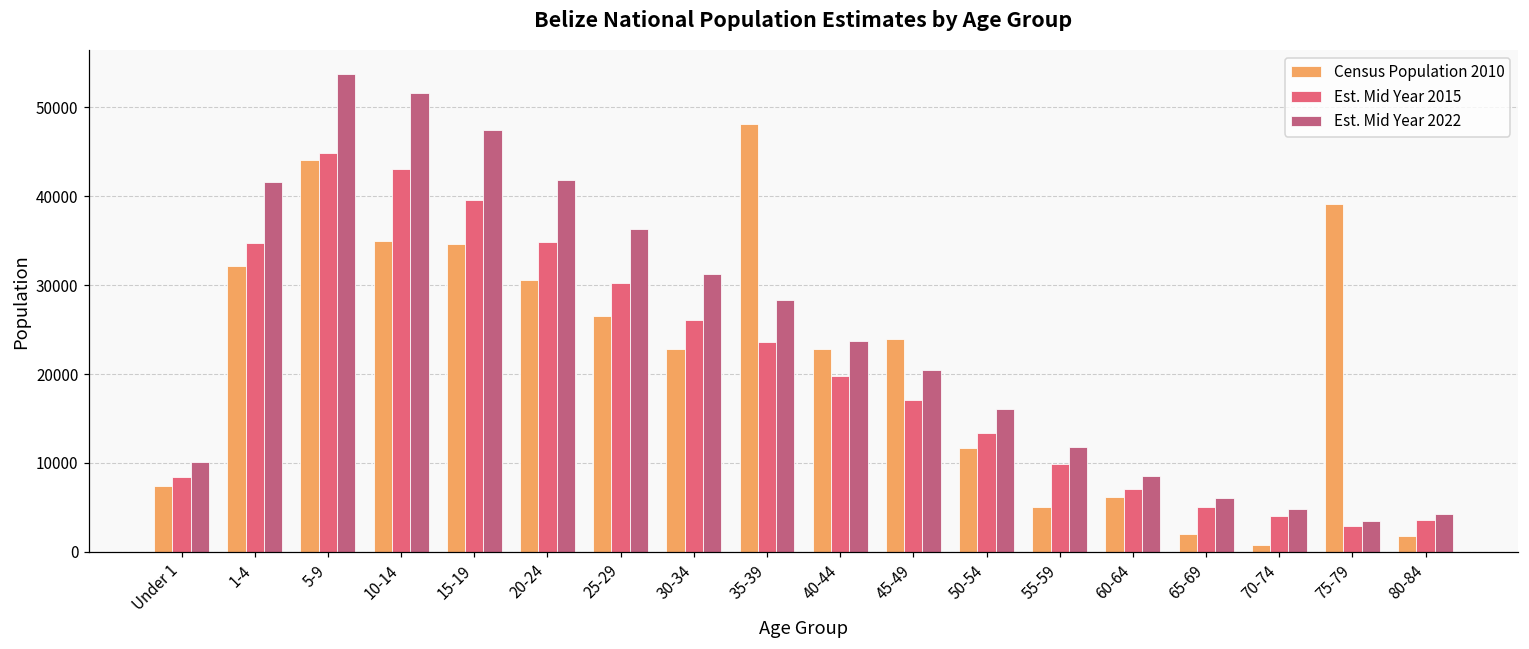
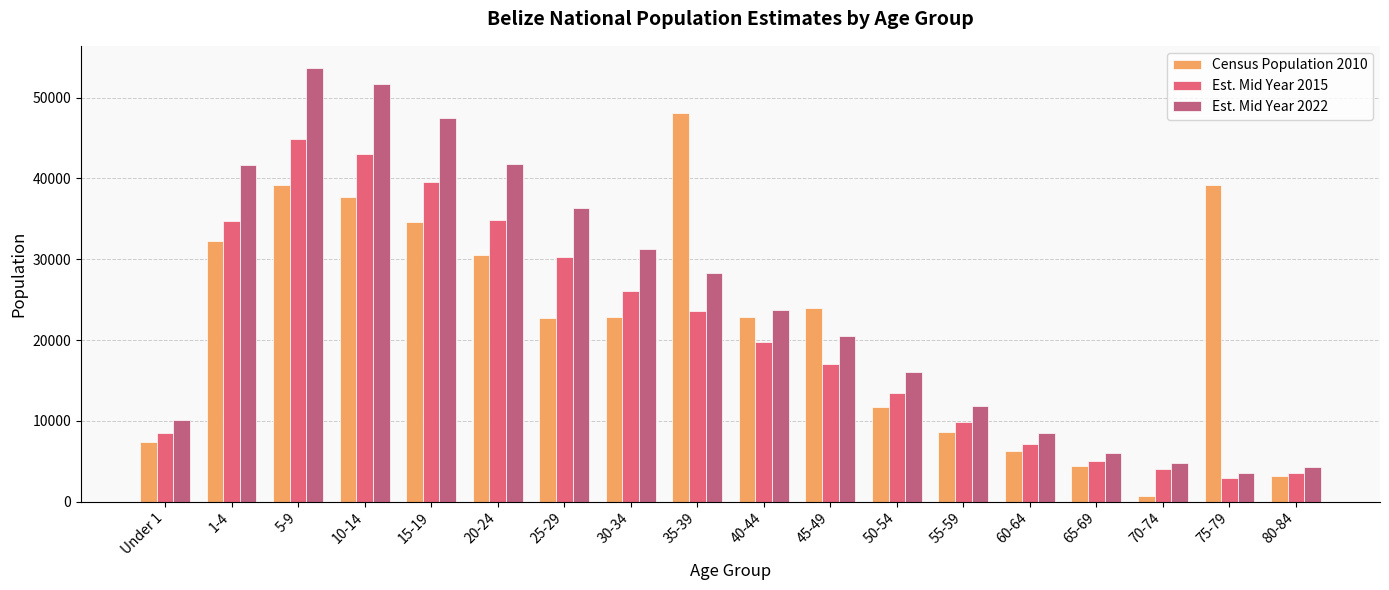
  {
    "Census Population 2010": {
      "Under 1": 7000,
      "1-4": 32000,
-     "5-9": 44000,
-     "10-14": 35000,
+     "5-9": 39000,
+     "10-14": 38000,
      "15-19": 35000,
      "20-24": 31000,
-     "25-29": 27000,
+     "25-29": 23000,
      "30-34": 23000,
      "35-39": 48000,
      "40-44": 23000,
      "45-49": 24000,
      "50-54": 12000,
-     "55-59": 5000,
+     "55-59": 9000,
      "60-64": 6000,
-     "65-69": 2000,
+     "65-69": 4000,
      "70-74": 1000,
      "75-79": 39000,
-     "80-84": 2000
+     "80-84": 3000
    }
  }
